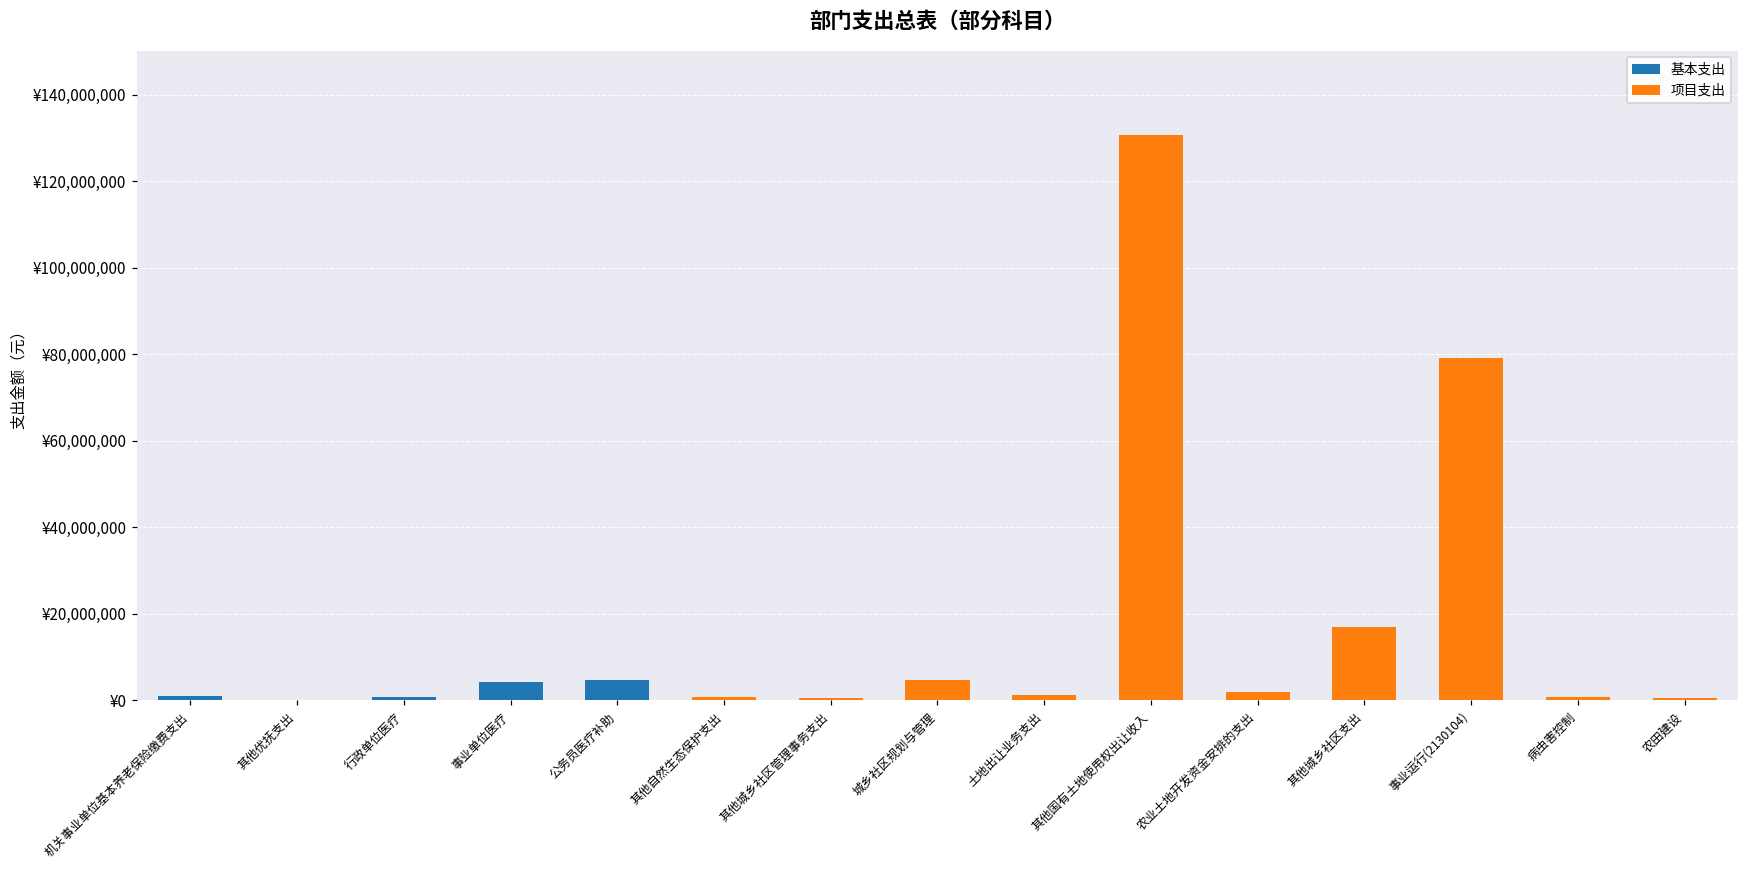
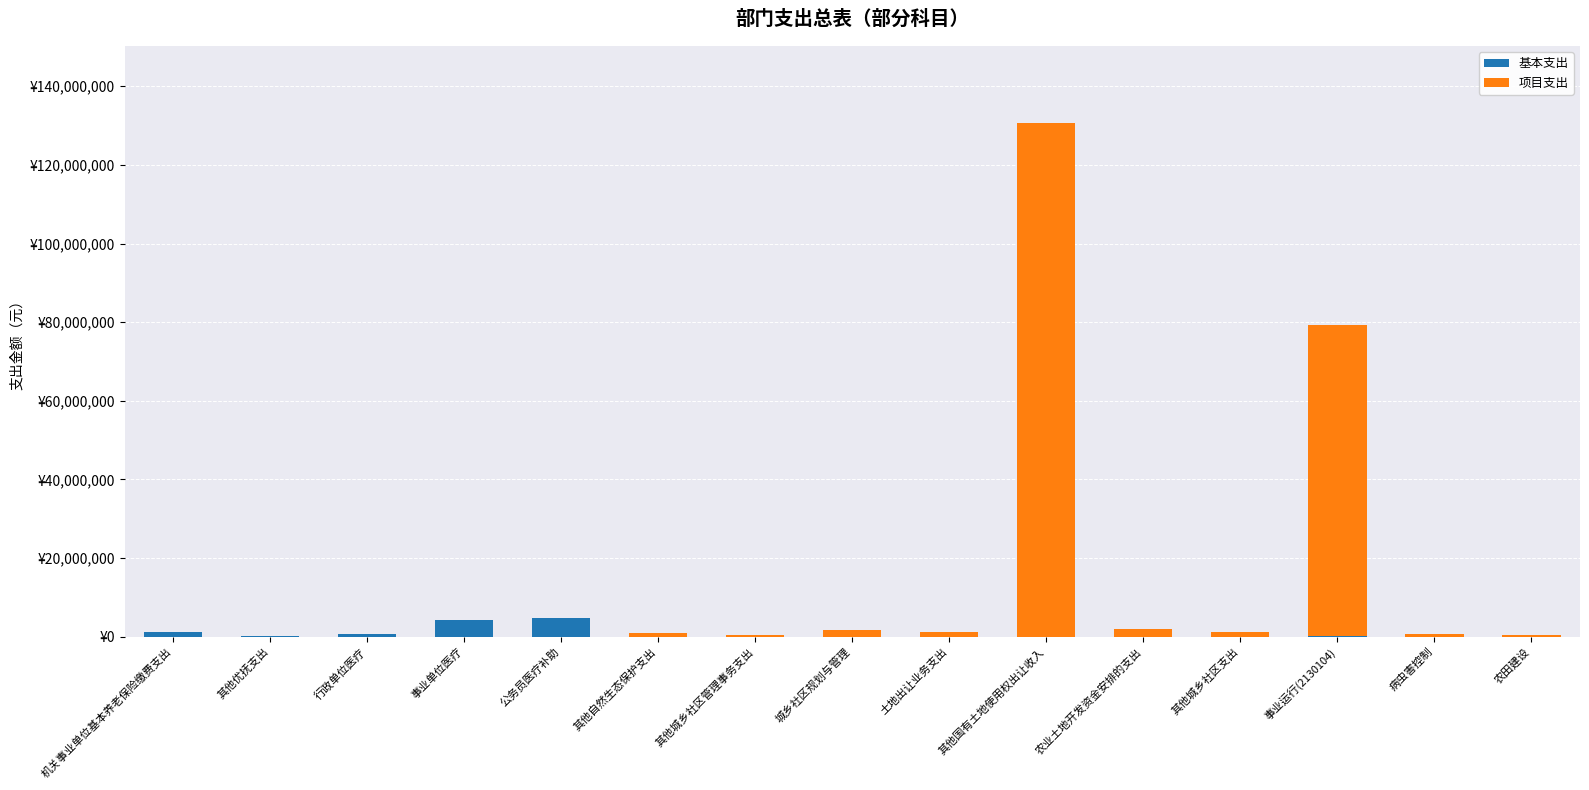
  {
    "基本支出": {
      "机关事业单位基本养老保险缴费支出": "¥1,000,000",
      "行政单位医疗": "¥1,000,000",
      "事业单位医疗": "¥4,000,000",
      "公务员医疗补助": "¥5,000,000",
      "其他自然生态保护支出": "¥0",
      "其他城乡社区管理事务支出": "¥0",
      "城乡社区规划与管理": "¥0",
      "土地出让业务支出": "¥0",
      "其他国有土地使用权出让收入": "¥0",
      "农业土地开发资金安排的支出": "¥0",
      "其他城乡社区支出": "¥0",
      "病虫害控制": "¥0",
      "农田建设": "¥0"
    },
    "项目支出": {
      "机关事业单位基本养老保险缴费支出": "¥0",
      "其他优抚支出": "¥0",
      "行政单位医疗": "¥0",
      "事业单位医疗": "¥0",
      "公务员医疗补助": "¥0",
      "其他自然生态保护支出": "¥1,000,000",
-     "城乡社区规划与管理": "¥5,000,000",
+     "城乡社区规划与管理": "¥2,000,000",
      "土地出让业务支出": "¥1,000,000",
      "其他国有土地使用权出让收入": "¥131,000,000",
      "农业土地开发资金安排的支出": "¥2,000,000",
-     "其他城乡社区支出": "¥17,000,000",
+     "其他城乡社区支出": "¥1,000,000",
      "事业运行(2130104)": "¥79,000,000",
      "病虫害控制": "¥1,000,000"
    }
  }
